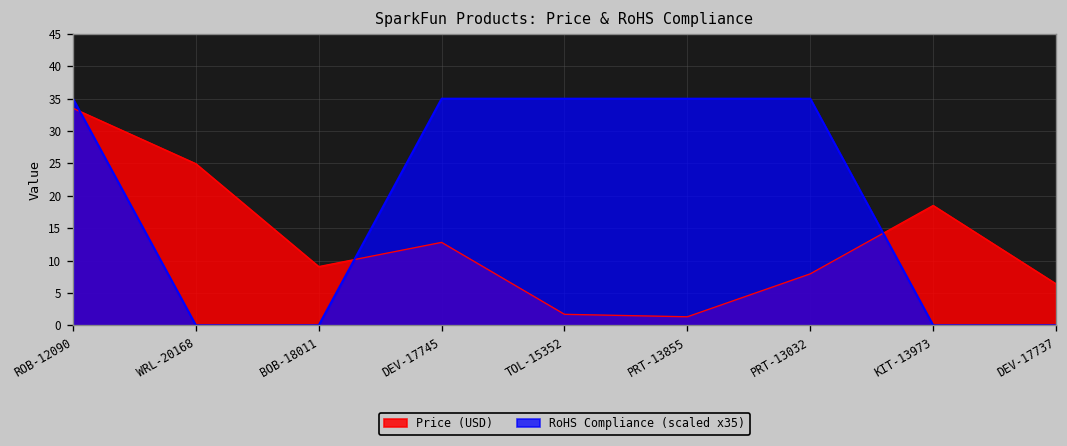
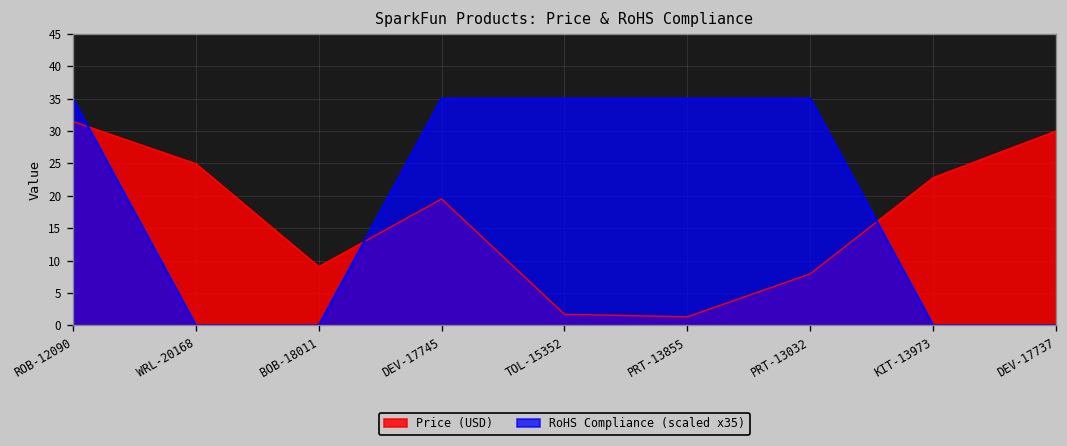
  {
    "Price (USD)": {
-     "ROB-12090": 34,
+     "ROB-12090": 31,
      "WRL-20168": 25,
      "BOB-18011": 9,
-     "DEV-17745": 13,
+     "DEV-17745": 20,
      "TOL-15352": 2,
      "PRT-13855": 1,
      "PRT-13032": 8,
-     "KIT-13973": 19,
-     "DEV-17737": 6
+     "KIT-13973": 23,
+     "DEV-17737": 30
    },
    "RoHS Compliance (scaled x35)": {
      "ROB-12090": 35,
      "WRL-20168": 0,
      "BOB-18011": 0,
      "DEV-17745": 35,
      "TOL-15352": 35,
      "PRT-13855": 35,
      "PRT-13032": 35,
      "KIT-13973": 0,
      "DEV-17737": 0
    }
  }
